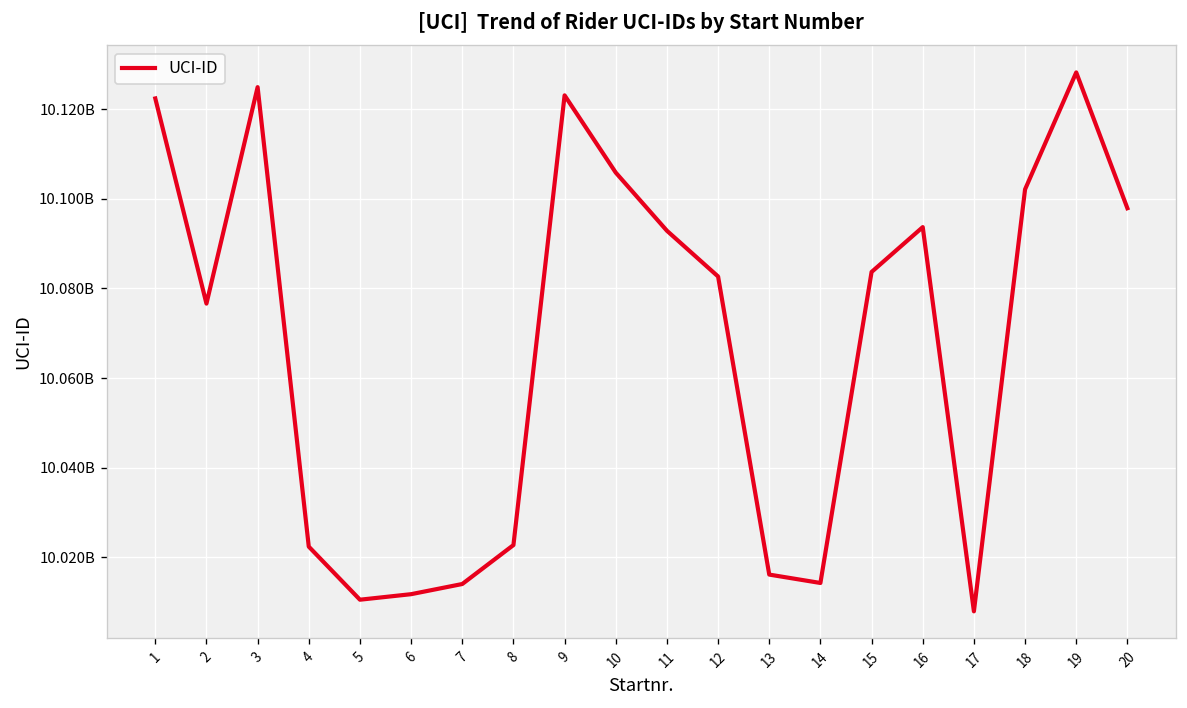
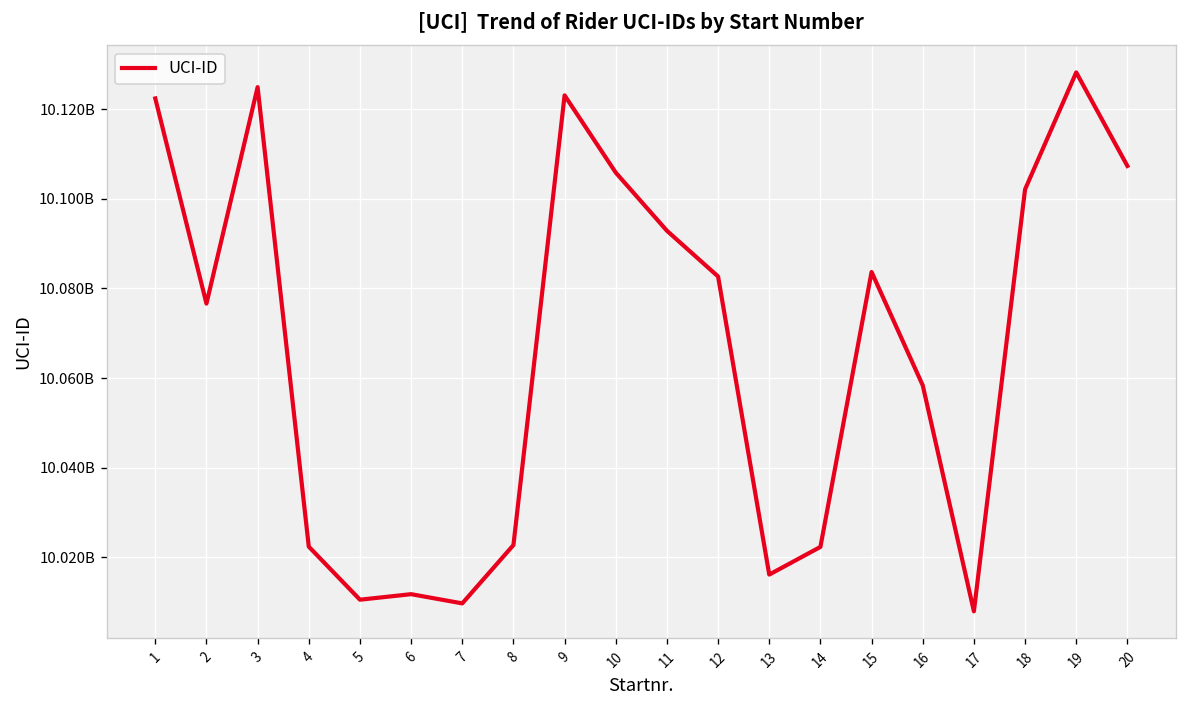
  {
    "1": 10122000000,
    "2": 10077000000,
    "3": 10125000000,
    "4": 10022000000,
    "5": 10010000000,
    "6": 10012000000,
-   "7": 10014000000,
+   "7": 10010000000,
    "8": 10023000000,
    "9": 10123000000,
    "10": 10106000000,
    "11": 10093000000,
    "12": 10083000000,
    "13": 10016000000,
-   "14": 10014000000,
+   "14": 10022000000,
    "15": 10084000000,
-   "16": 10094000000,
+   "16": 10058000000,
    "17": 10008000000,
    "18": 10102000000,
    "19": 10128000000,
-   "20": 10098000000
+   "20": 10107000000
  }
